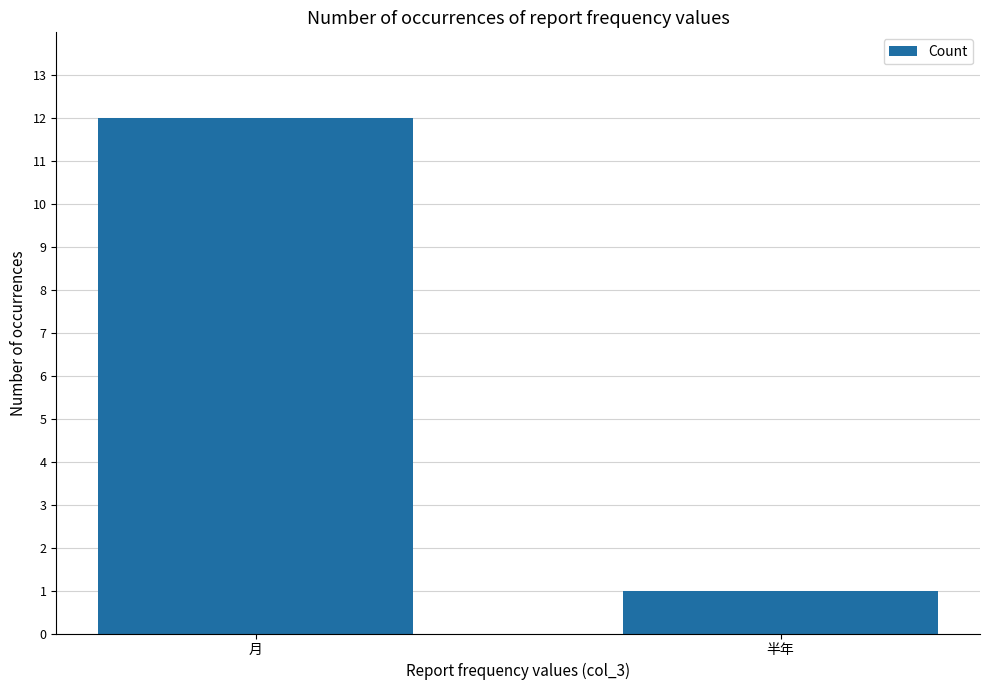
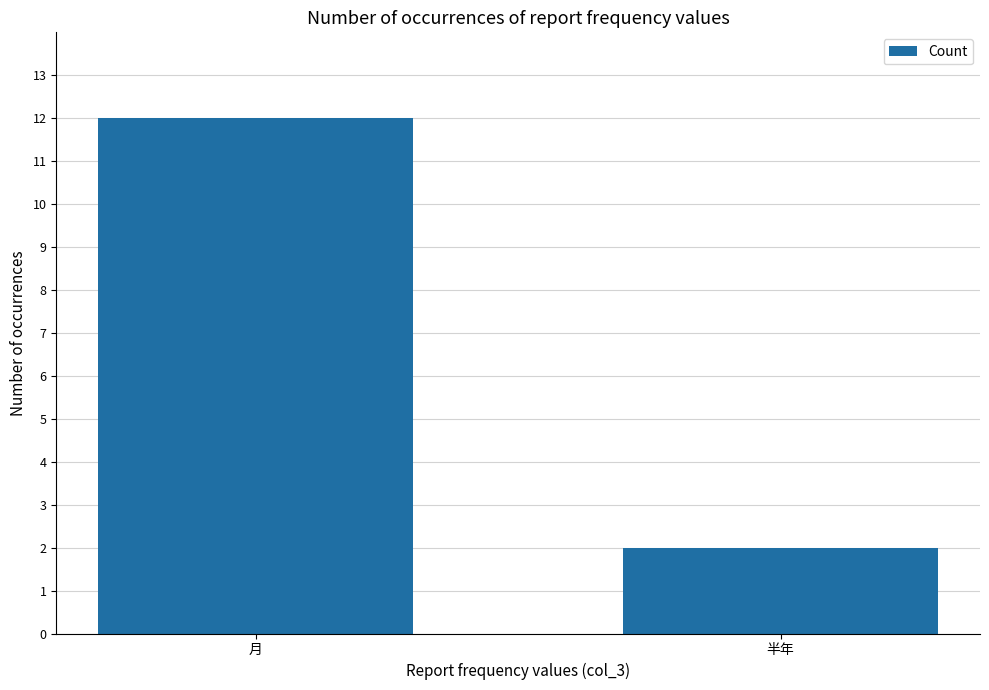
  {
    "月": 12,
-   "半年": 1
+   "半年": 2
  }
